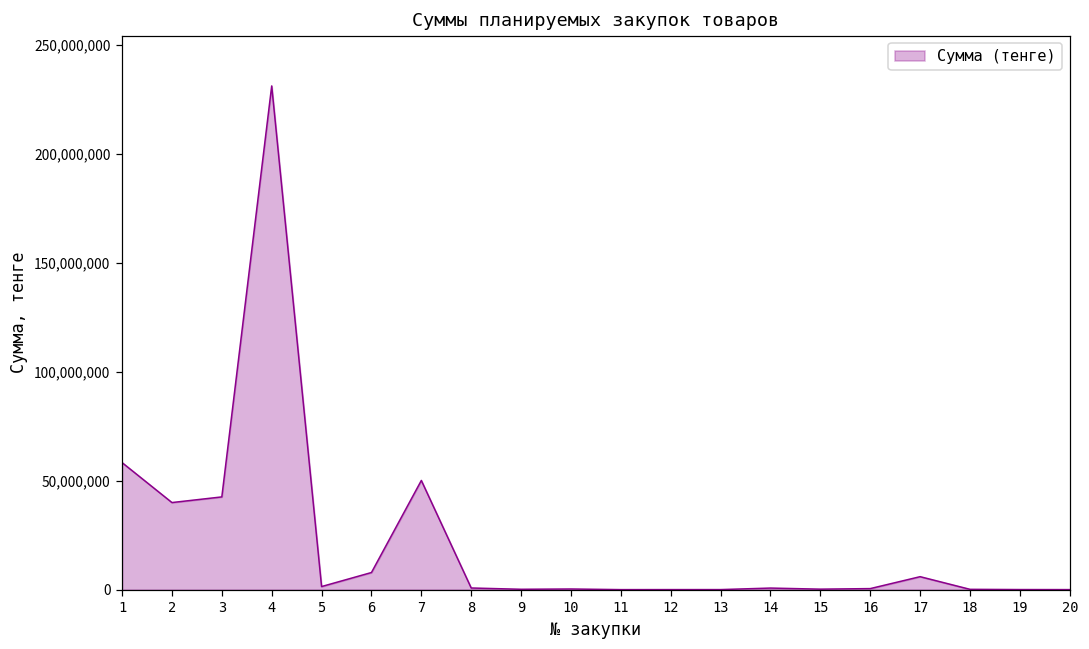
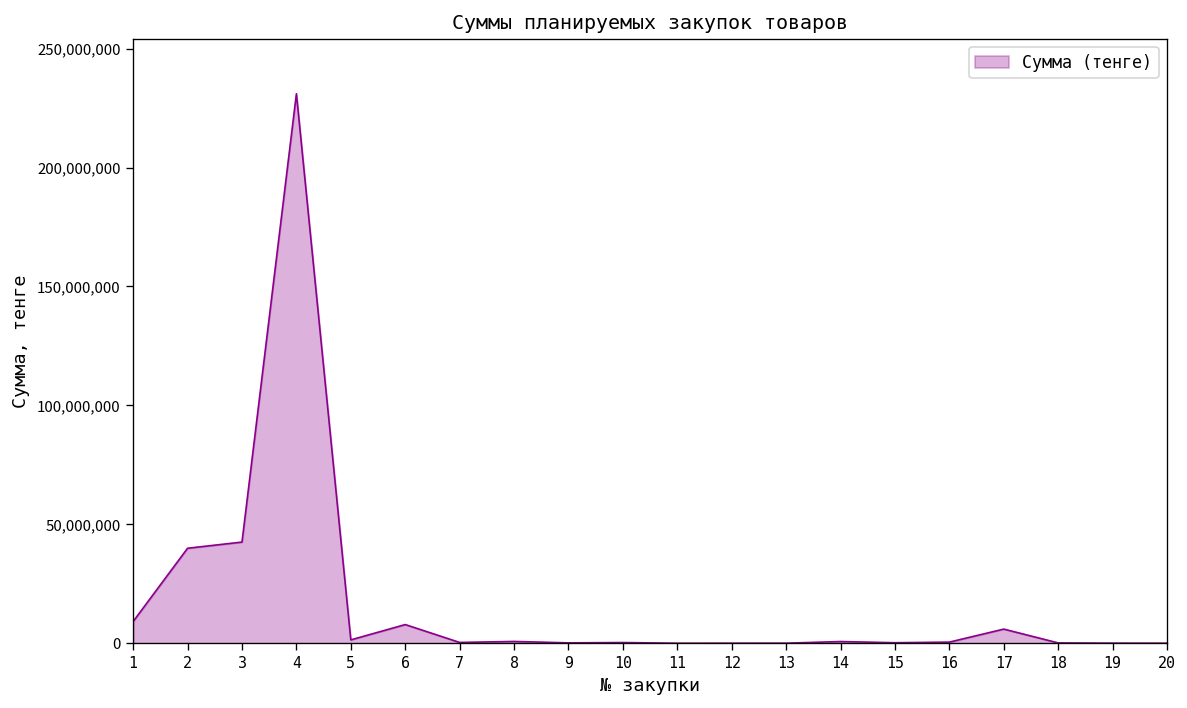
  {
-   "1": "58,000,000",
+   "1": "9,000,000",
    "2": "40,000,000",
    "3": "43,000,000",
    "4": "231,000,000",
    "5": "1,000,000",
    "6": "8,000,000",
-   "7": "50,000,000",
+   "7": "0",
    "8": "1,000,000",
    "9": "0",
    "10": "0",
    "11": "0",
    "12": "0",
    "13": "0",
    "14": "1,000,000",
    "15": "0",
    "16": "0",
    "17": "6,000,000",
    "18": "0",
    "19": "0",
    "20": "0"
  }
